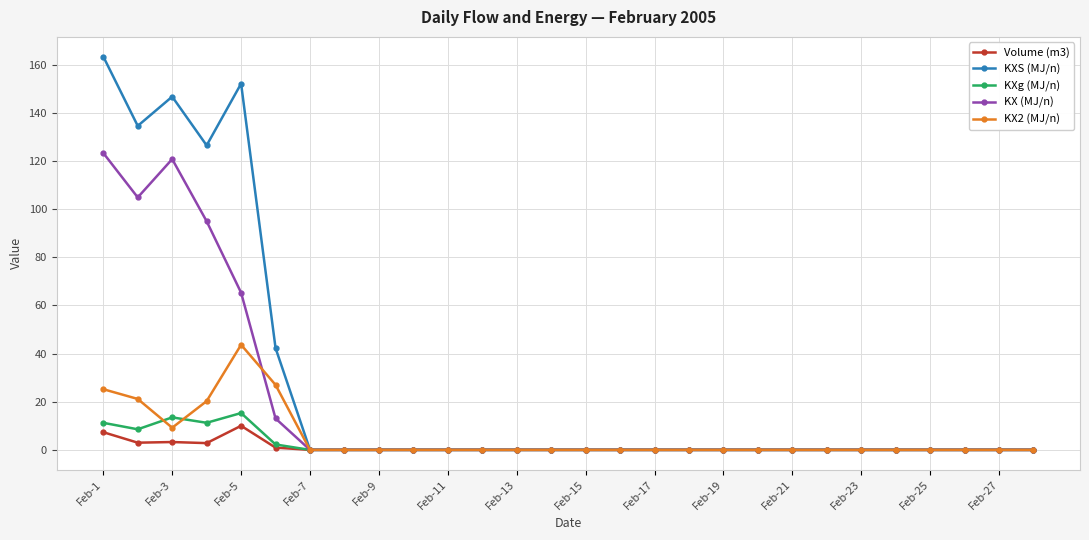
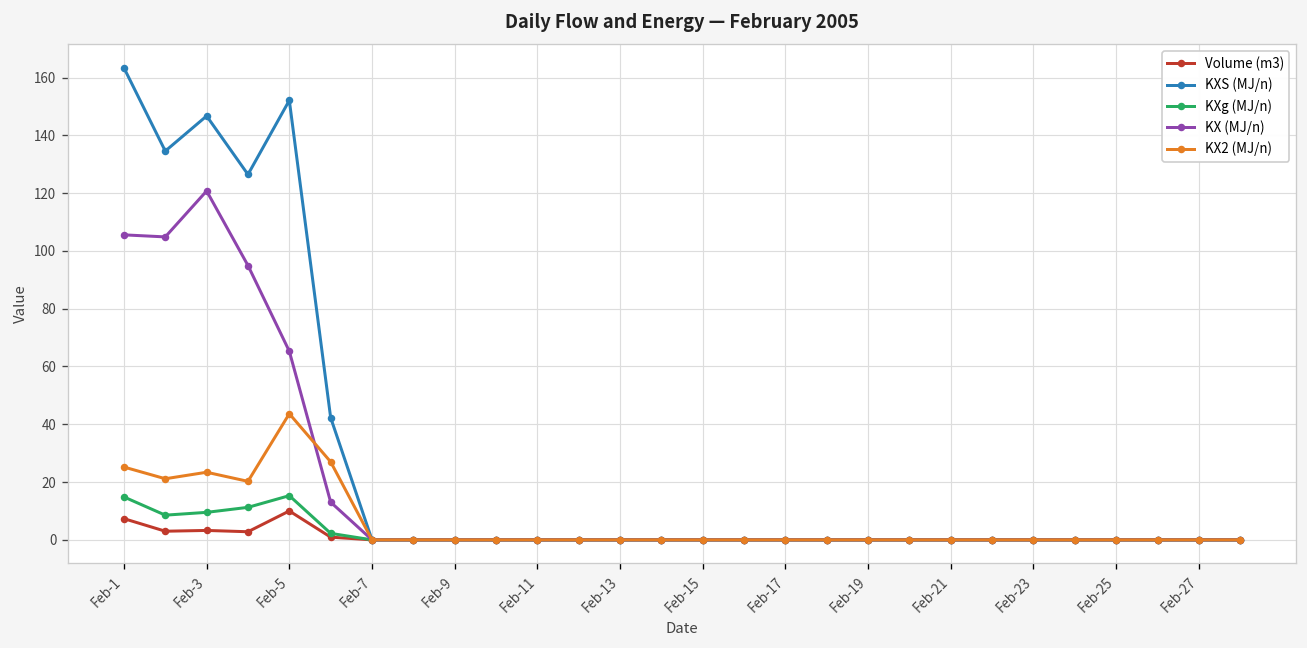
  {
    "Volume (m3)": {
      "Feb-1": 7,
      "Feb-3": 3,
      "Feb-5": 10
    },
    "KXS (MJ/n)": {
      "Feb-1": 163,
      "Feb-3": 147,
      "Feb-5": 152
    },
    "KXg (MJ/n)": {
-     "Feb-1": 11,
-     "Feb-3": 13,
+     "Feb-1": 15,
+     "Feb-3": 10,
      "Feb-5": 15
    },
    "KX (MJ/n)": {
-     "Feb-1": 123,
+     "Feb-1": 106,
      "Feb-3": 121,
      "Feb-5": 65
    },
    "KX2 (MJ/n)": {
      "Feb-1": 25,
-     "Feb-3": 9,
+     "Feb-3": 23,
      "Feb-5": 44
    }
  }
